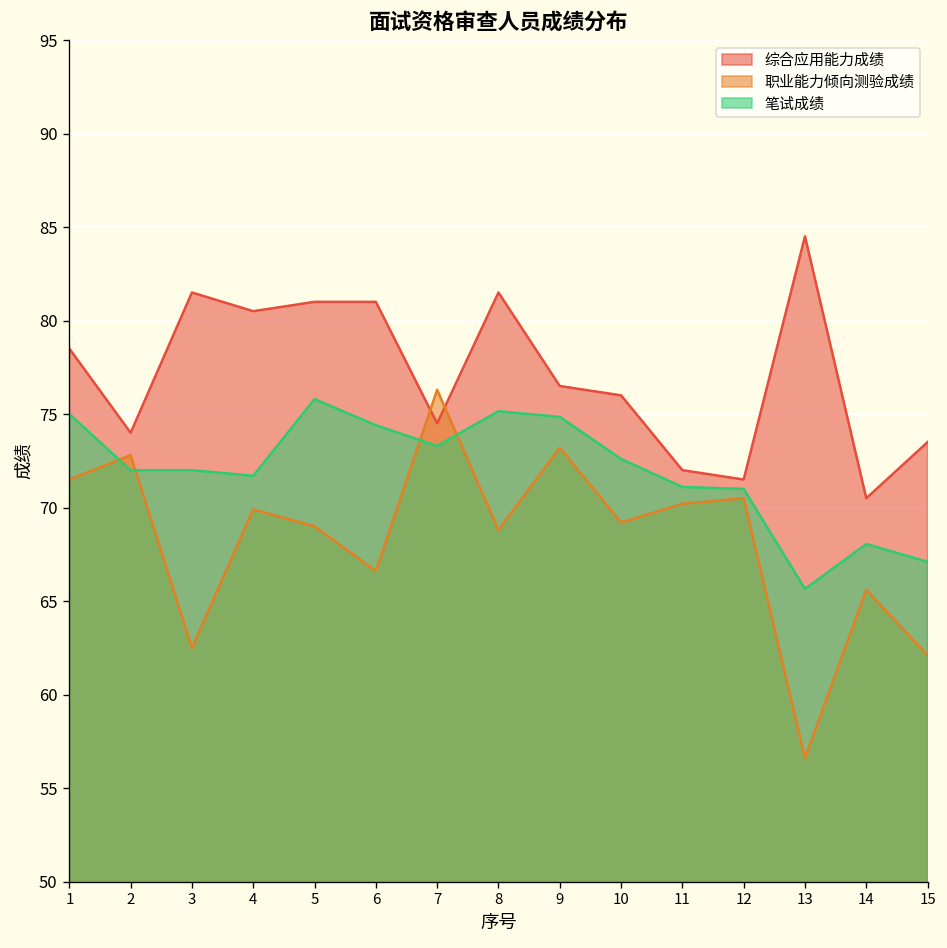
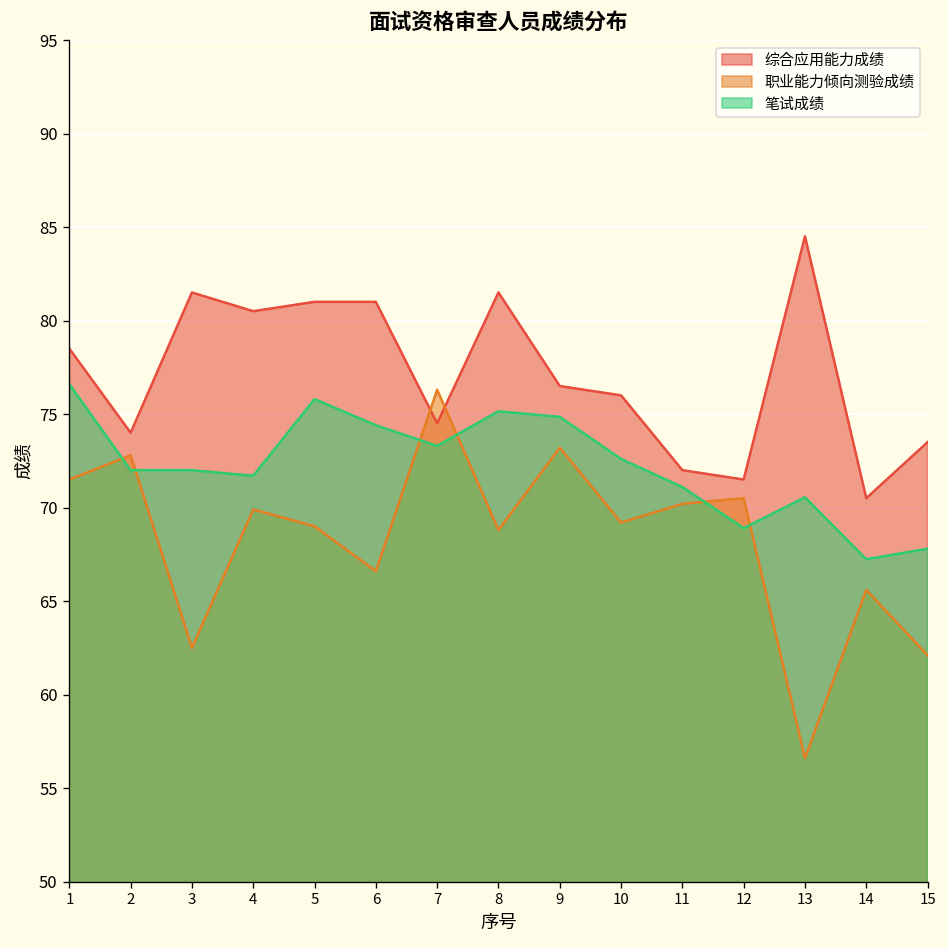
  {
    "笔试成绩": {
-     "1": 75.0,
+     "1": 76.6,
      "2": 72.0,
      "3": 72.0,
      "4": 71.7,
      "5": 75.8,
      "6": 74.4,
      "7": 73.3,
      "8": 75.2,
      "9": 74.9,
      "10": 72.6,
      "11": 71.1,
-     "12": 71.0,
-     "13": 65.7,
-     "14": 68.1,
-     "15": 67.1
+     "12": 68.9,
+     "13": 70.6,
+     "14": 67.2,
+     "15": 67.8
    }
  }
